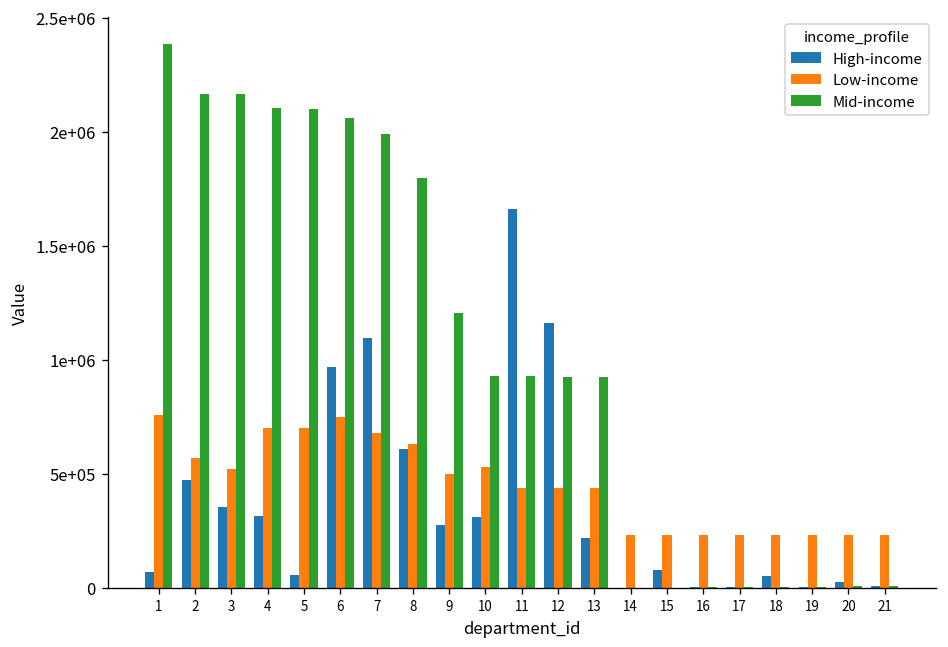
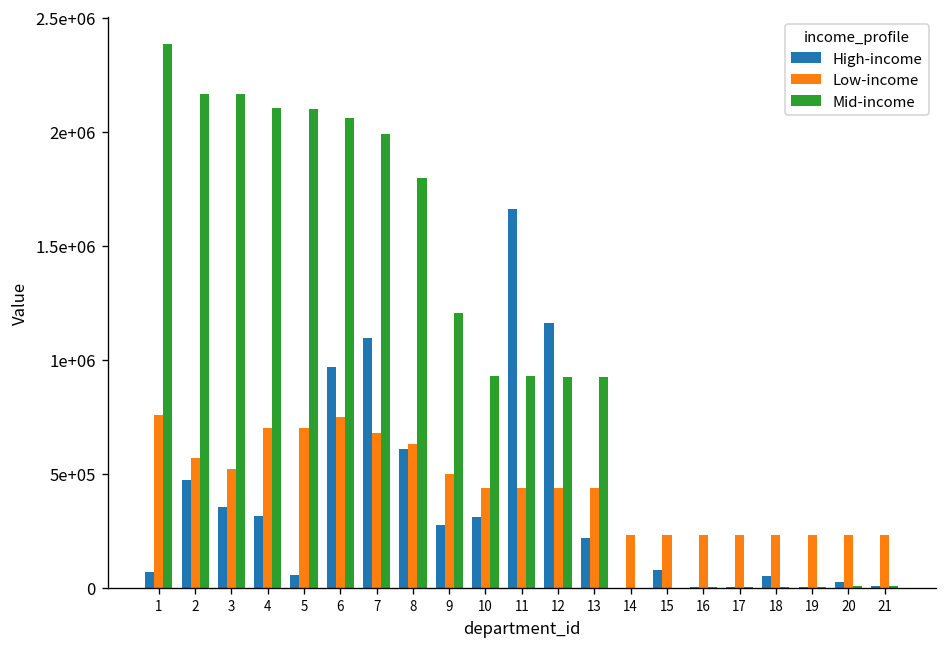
  {
    "High-income": {
      "1": 70000,
      "2": 470000,
      "3": 350000,
      "4": 310000,
      "5": 60000,
      "6": 970000,
      "7": 1100000,
      "8": 610000,
      "9": 270000,
      "10": 310000,
      "11": 1660000,
      "12": 1160000,
      "13": 220000,
      "14": 0,
      "15": 80000,
      "18": 50000,
      "20": 20000
    },
    "Low-income": {
      "1": 760000,
      "2": 570000,
      "3": 520000,
      "4": 700000,
      "5": 700000,
      "6": 750000,
      "7": 680000,
      "8": 630000,
      "9": 500000,
-     "10": 530000,
+     "10": 440000,
      "11": 440000,
      "12": 440000,
      "13": 440000,
      "14": 230000,
      "15": 230000,
      "16": 230000,
      "17": 230000,
      "18": 230000,
      "19": 230000,
      "20": 230000,
      "21": 230000
    },
    "Mid-income": {
      "1": 2380000,
      "2": 2160000,
      "3": 2160000,
      "4": 2110000,
      "5": 2100000,
      "6": 2060000,
      "7": 1990000,
      "8": 1800000,
      "9": 1210000,
      "10": 930000,
      "11": 930000,
      "12": 930000,
      "13": 930000,
      "14": 0
    }
  }
